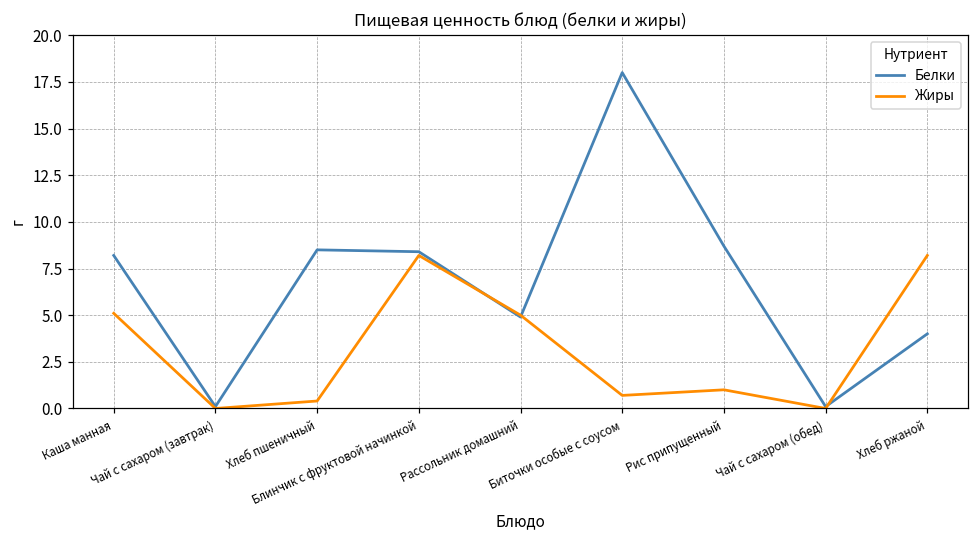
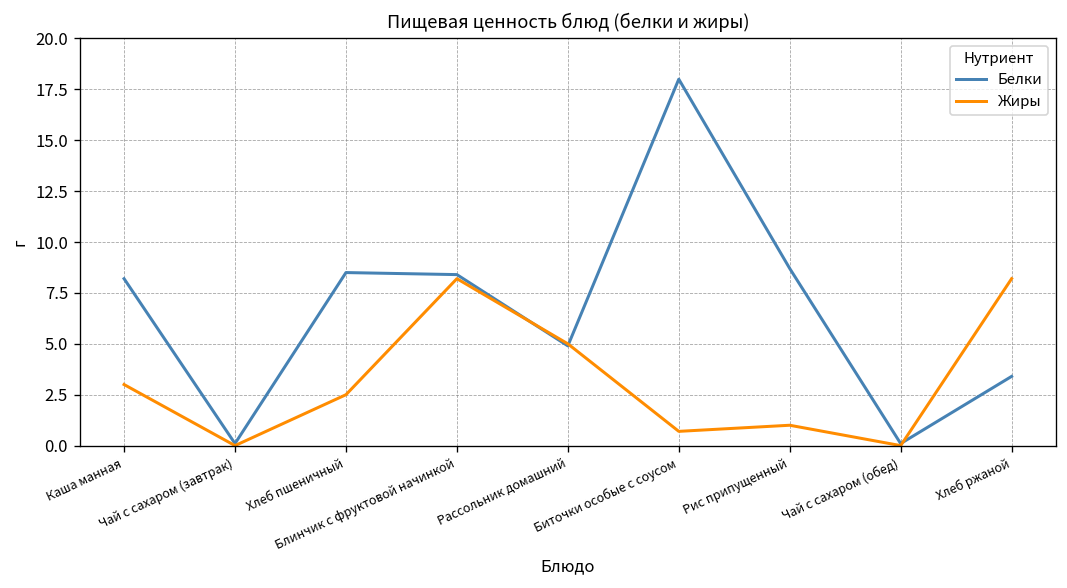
  {
    "Белки": {
      "Каша манная": 8.2,
      "Хлеб пшеничный": 8.5,
      "Блинчик с фруктовой начинкой": 8.4,
      "Биточки особые с соусом": 18.0,
      "Рис припущенный": 8.7,
-     "Хлеб ржаной": 4.0
+     "Хлеб ржаной": 3.4
    },
    "Жиры": {
-     "Каша манная": 5.1,
-     "Хлеб пшеничный": 0.4,
+     "Каша манная": 3.0,
+     "Хлеб пшеничный": 2.5,
      "Блинчик с фруктовой начинкой": 8.2,
      "Биточки особые с соусом": 0.7,
      "Рис припущенный": 1.0,
      "Хлеб ржаной": 8.2
    }
  }
